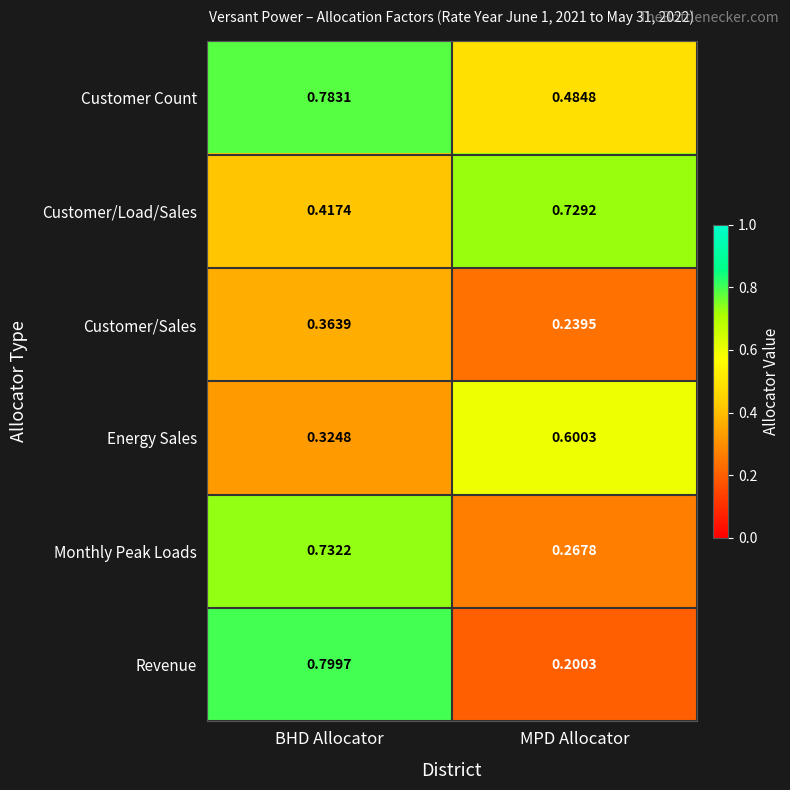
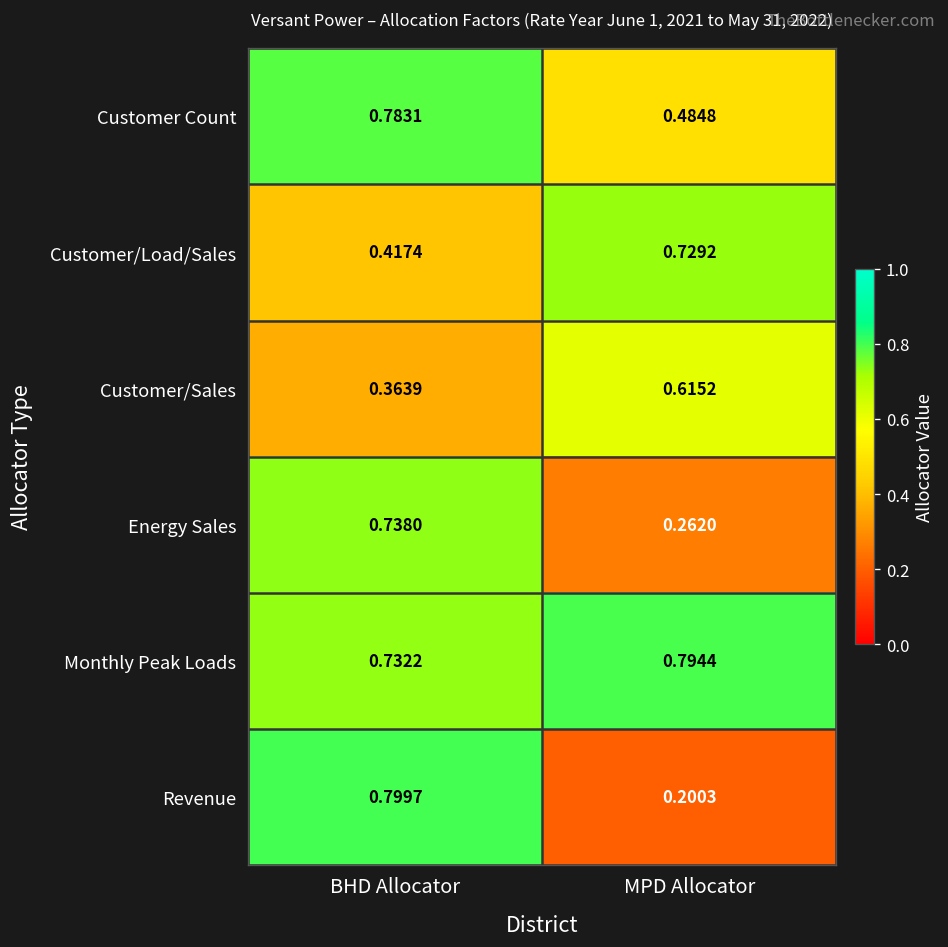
  {
    "Customer Count": {
      "BHD Allocator": 0.7831,
      "MPD Allocator": 0.4848
    },
    "Customer/Load/Sales": {
      "BHD Allocator": 0.4174,
      "MPD Allocator": 0.7292
    },
    "Customer/Sales": {
      "BHD Allocator": 0.3639,
-     "MPD Allocator": 0.2395
+     "MPD Allocator": 0.6152
    },
    "Energy Sales": {
-     "BHD Allocator": 0.3248,
-     "MPD Allocator": 0.6003
+     "BHD Allocator": 0.7380,
+     "MPD Allocator": 0.2620
    },
    "Monthly Peak Loads": {
      "BHD Allocator": 0.7322,
-     "MPD Allocator": 0.2678
+     "MPD Allocator": 0.7944
    },
    "Revenue": {
      "BHD Allocator": 0.7997,
      "MPD Allocator": 0.2003
    }
  }
